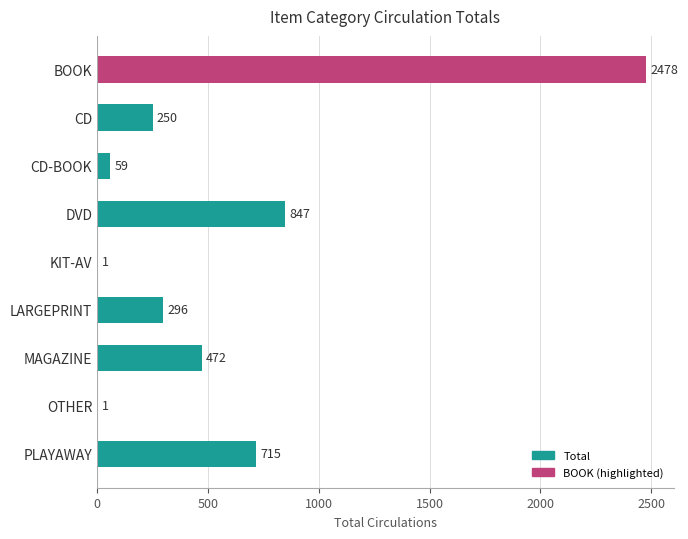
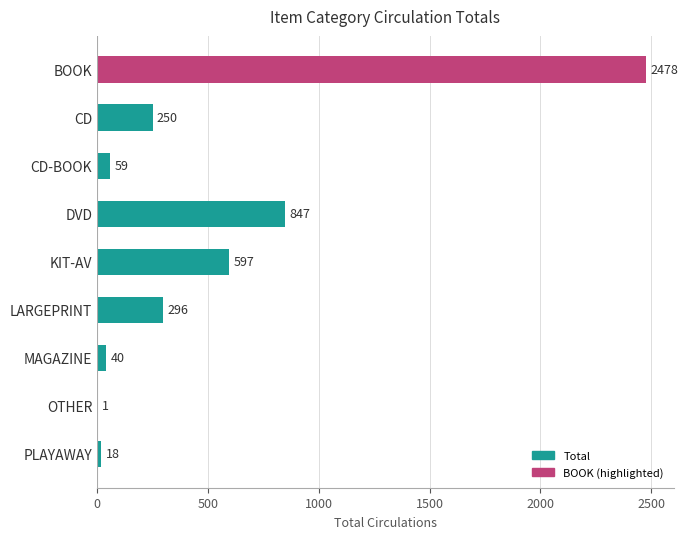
  {
    "BOOK": 2478,
    "CD": 250,
    "CD-BOOK": 59,
    "DVD": 847,
-   "KIT-AV": 1,
+   "KIT-AV": 597,
    "LARGEPRINT": 296,
-   "MAGAZINE": 472,
+   "MAGAZINE": 40,
    "OTHER": 1,
-   "PLAYAWAY": 715
+   "PLAYAWAY": 18
  }
